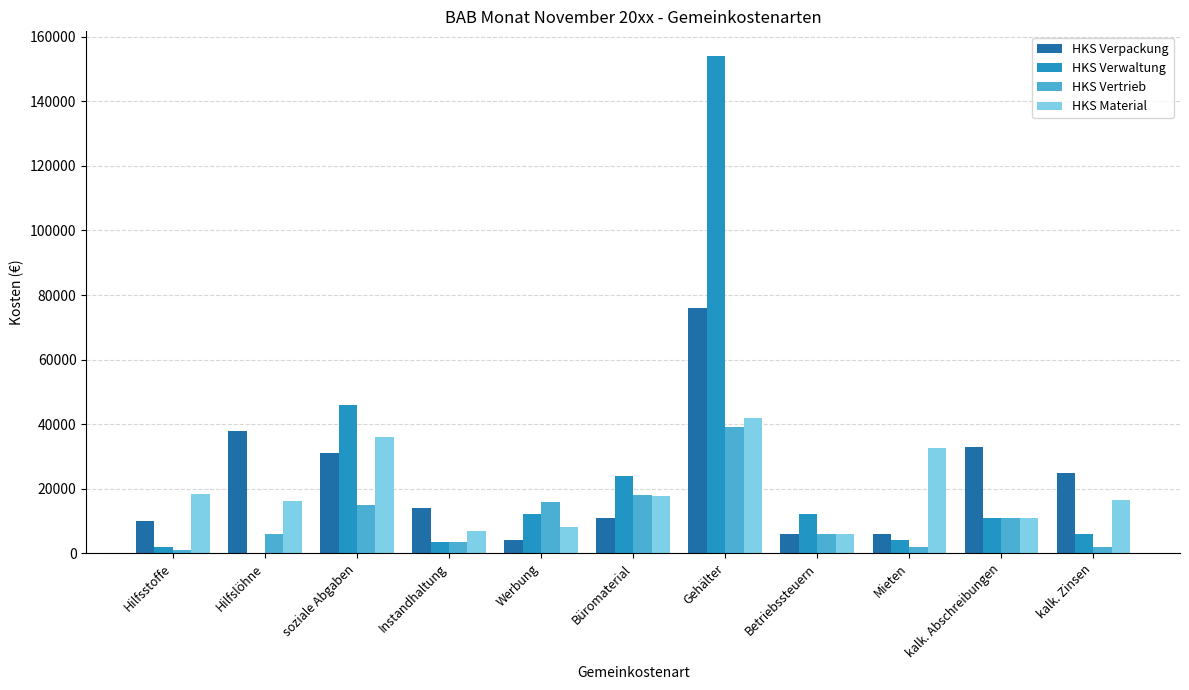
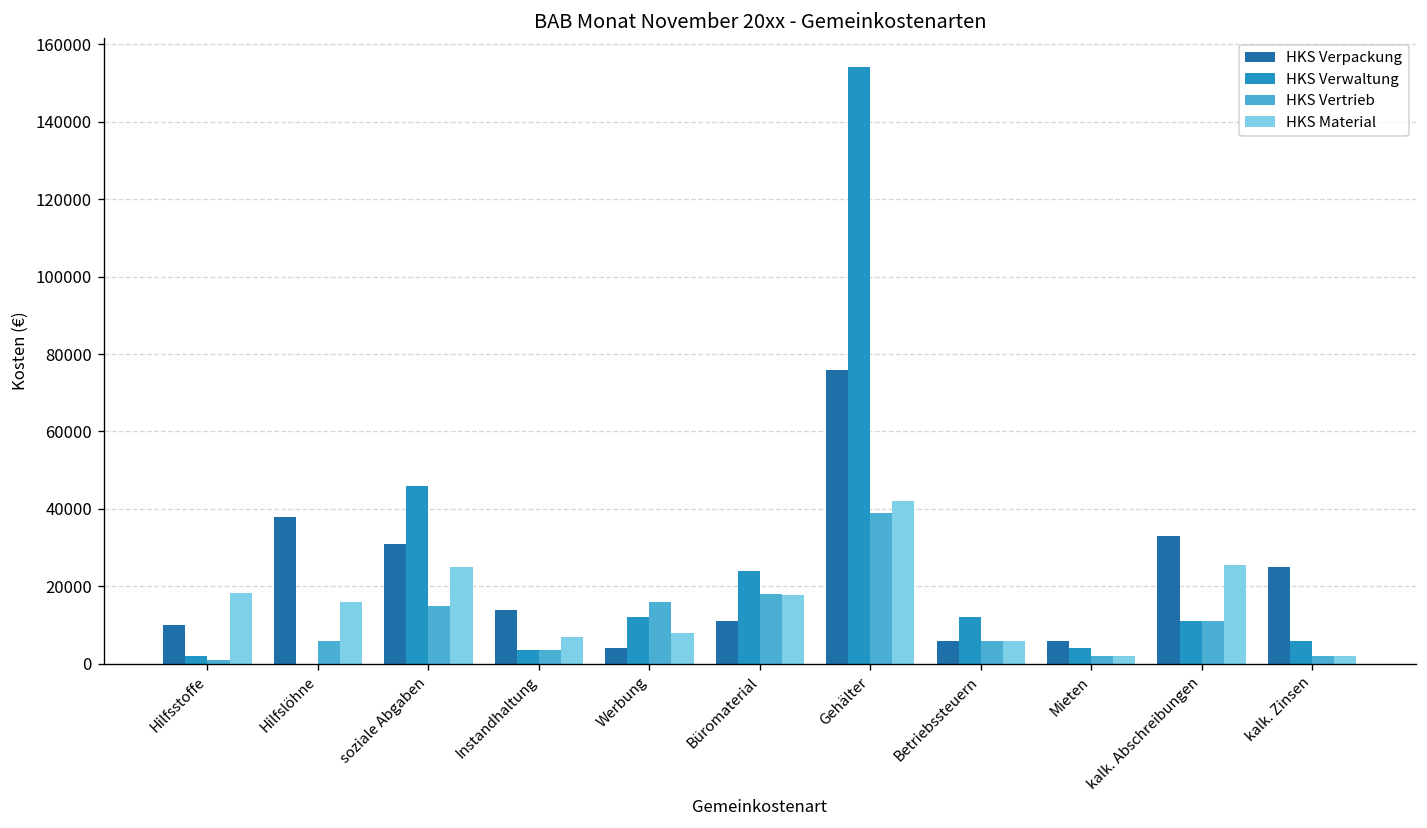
  {
    "HKS Material": {
      "Hilfsstoffe": 18000,
      "Hilfslöhne": 16000,
-     "soziale Abgaben": 36000,
+     "soziale Abgaben": 25000,
      "Instandhaltung": 7000,
      "Werbung": 8000,
      "Büromaterial": 18000,
      "Gehälter": 42000,
      "Betriebssteuern": 6000,
-     "Mieten": 33000,
-     "kalk. Abschreibungen": 11000,
-     "kalk. Zinsen": 17000
+     "Mieten": 2000,
+     "kalk. Abschreibungen": 26000,
+     "kalk. Zinsen": 2000
    }
  }
